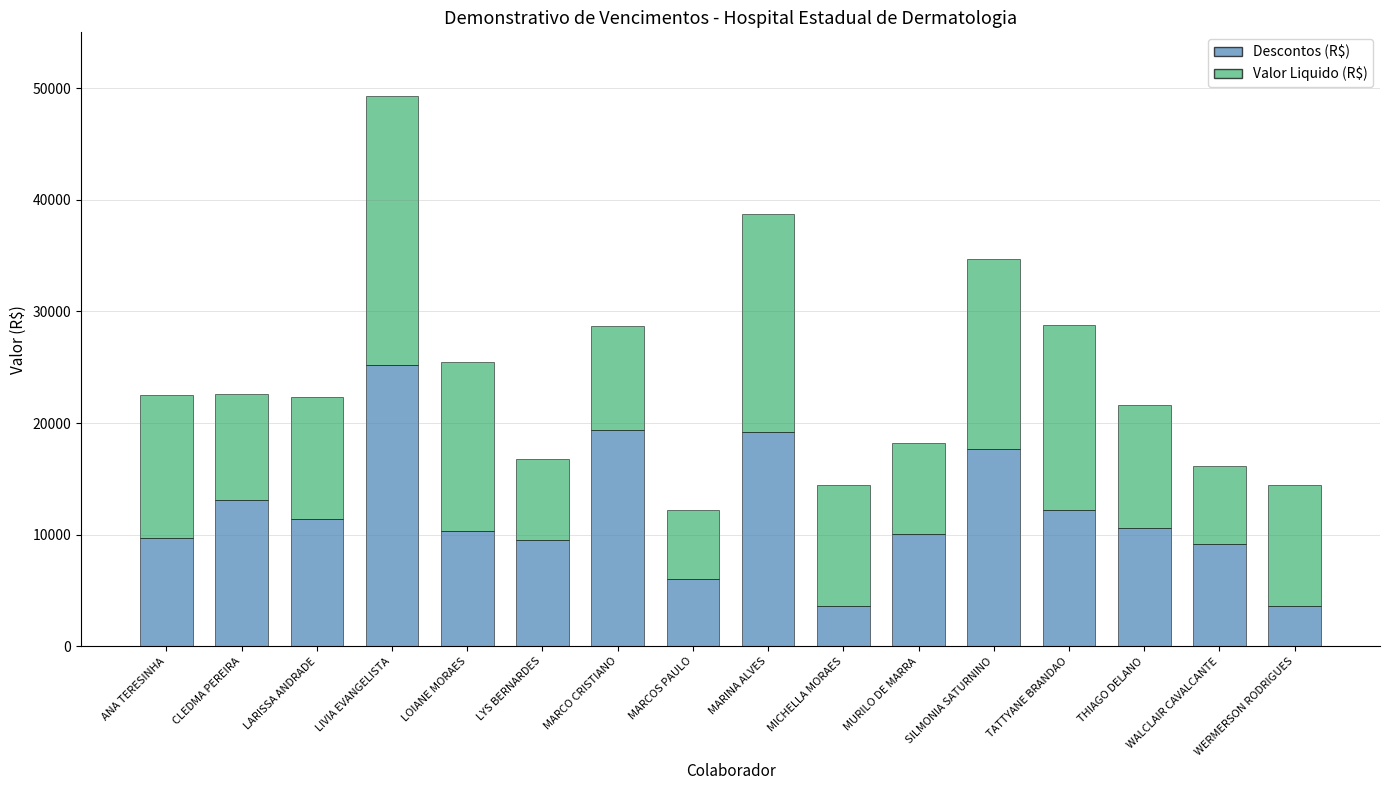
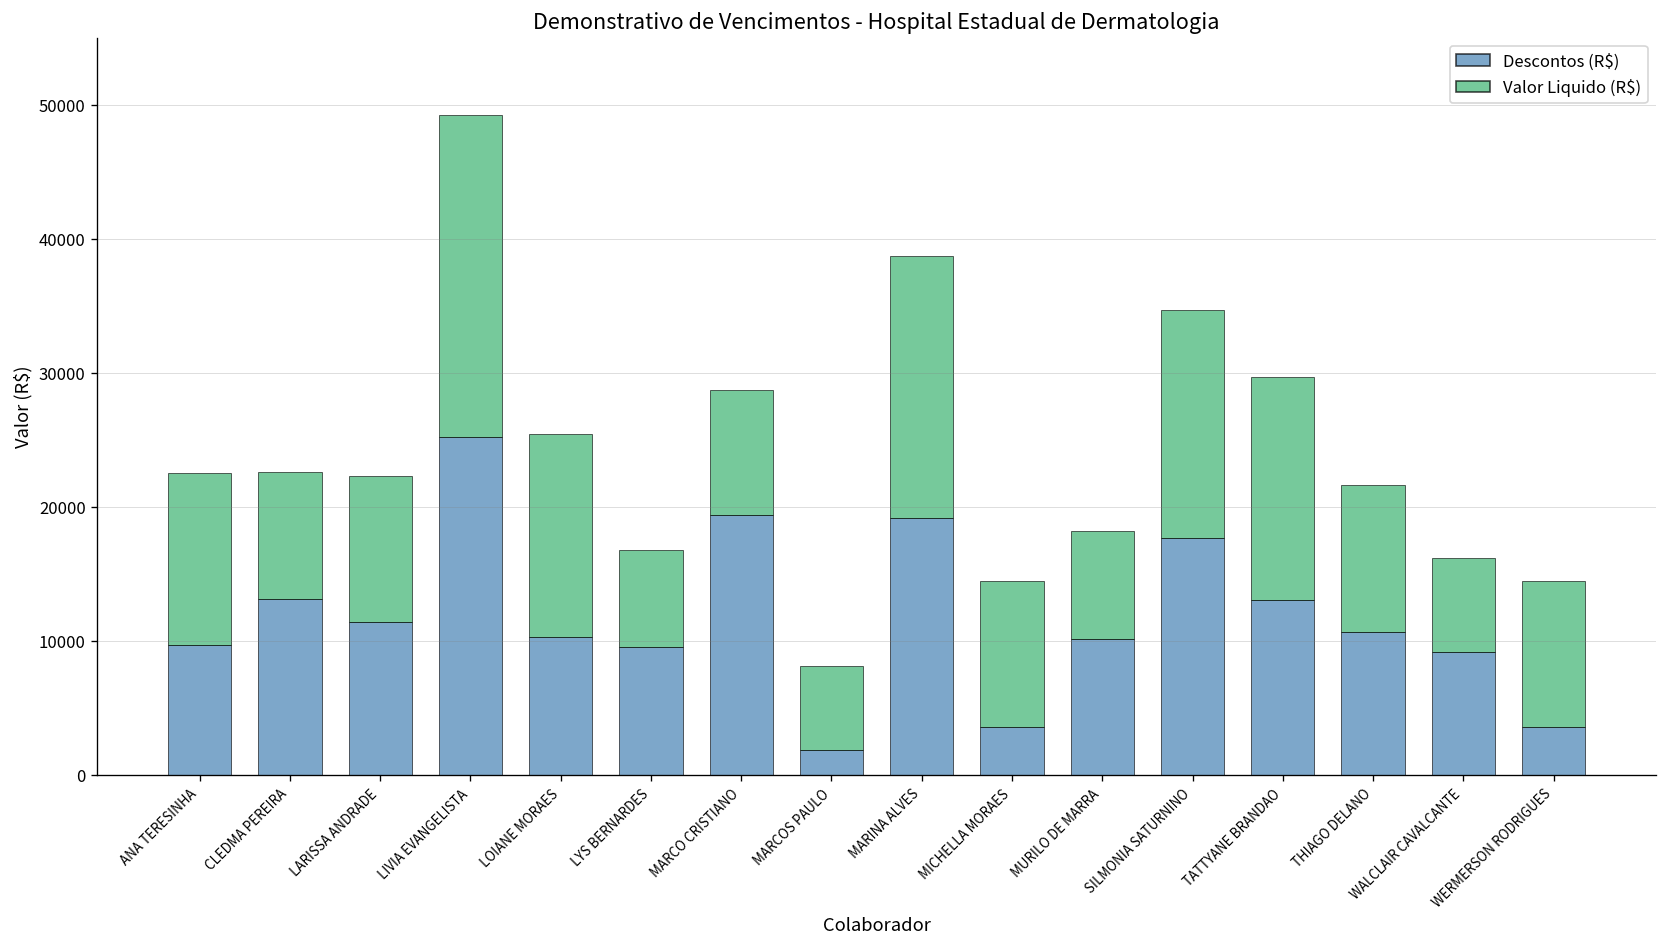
  {
    "Descontos (R$)": {
      "ANA TERESINHA": 9700,
      "CLEDMA PEREIRA": 13100,
      "LARISSA ANDRADE": 11400,
      "LIVIA EVANGELISTA": 25200,
      "LOIANE MORAES": 10300,
      "LYS BERNARDES": 9500,
      "MARCO CRISTIANO": 19400,
-     "MARCOS PAULO": 6000,
+     "MARCOS PAULO": 1900,
      "MARINA ALVES": 19200,
      "MICHELLA MORAES": 3600,
      "MURILO DE MARRA": 10100,
      "SILMONIA SATURNINO": 17700,
-     "TATTYANE BRANDAO": 12200,
+     "TATTYANE BRANDAO": 13000,
      "THIAGO DELANO": 10600,
      "WALCLAIR CAVALCANTE": 9100,
      "WERMERSON RODRIGUES": 3600
    },
    "Valor Liquido (R$)": {
      "ANA TERESINHA": 12900,
      "CLEDMA PEREIRA": 9500,
      "LARISSA ANDRADE": 10900,
      "LIVIA EVANGELISTA": 24000,
      "LOIANE MORAES": 15100,
      "LYS BERNARDES": 7300,
      "MARCO CRISTIANO": 9300,
      "MARCOS PAULO": 6200,
      "MARINA ALVES": 19500,
      "MICHELLA MORAES": 10900,
      "MURILO DE MARRA": 8100,
      "SILMONIA SATURNINO": 17000,
      "TATTYANE BRANDAO": 16600,
      "THIAGO DELANO": 11000,
      "WALCLAIR CAVALCANTE": 7000,
      "WERMERSON RODRIGUES": 10900
    }
  }
